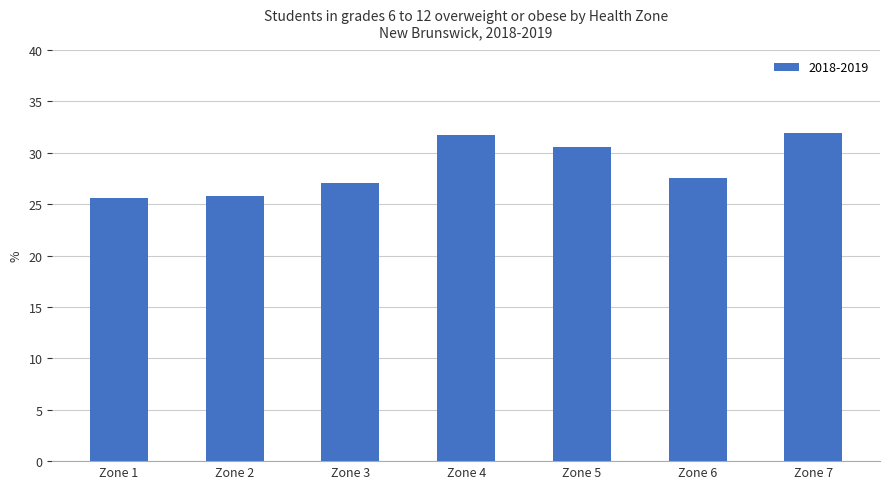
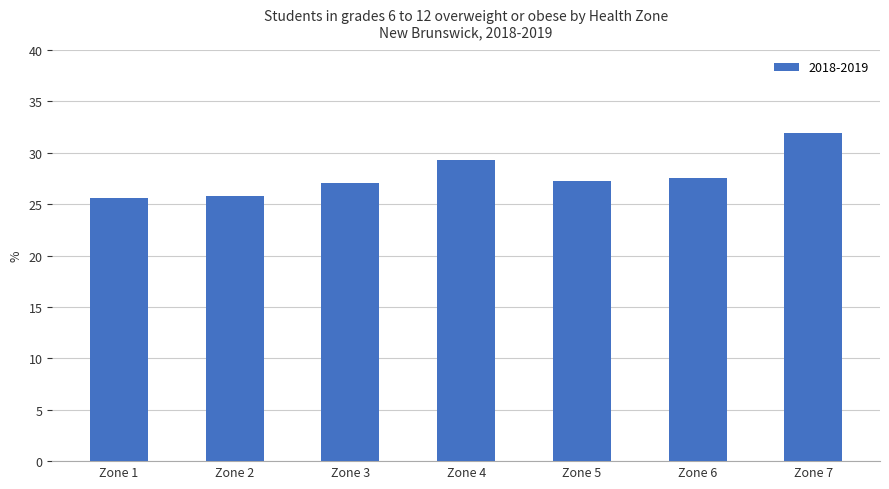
  {
    "Zone 1": 25.6,
    "Zone 2": 25.8,
    "Zone 3": 27.1,
-   "Zone 4": 31.7,
-   "Zone 5": 30.6,
+   "Zone 4": 29.4,
+   "Zone 5": 27.3,
    "Zone 6": 27.6,
    "Zone 7": 31.9
  }
